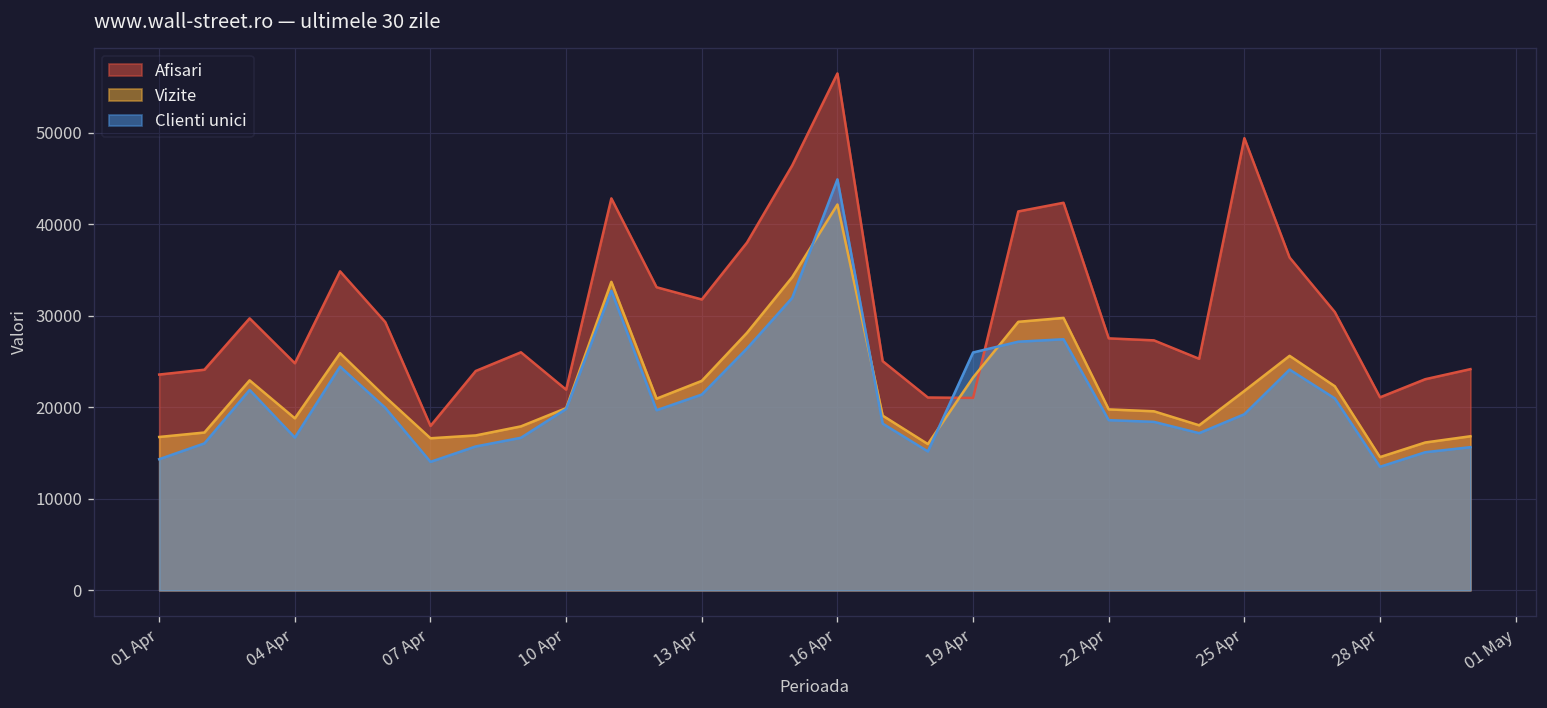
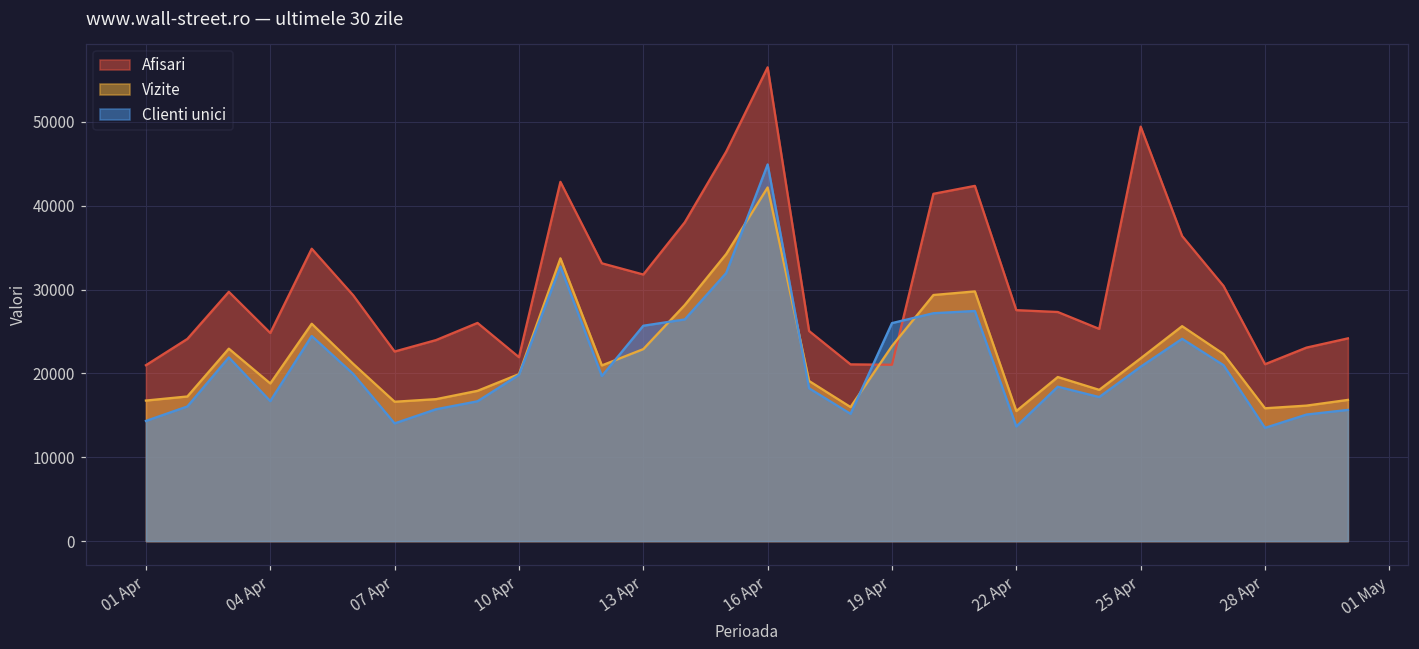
  {
    "Afisari": {
-     "01 Apr": 24000,
+     "01 Apr": 21000,
      "04 Apr": 25000,
-     "07 Apr": 18000,
+     "07 Apr": 23000,
      "10 Apr": 22000,
      "13 Apr": 32000,
      "16 Apr": 57000,
      "19 Apr": 21000,
      "22 Apr": 28000,
      "25 Apr": 49000,
      "28 Apr": 21000
    },
    "Vizite": {
      "01 Apr": 17000,
      "04 Apr": 19000,
      "07 Apr": 17000,
      "13 Apr": 23000,
      "16 Apr": 42000,
      "19 Apr": 23000,
-     "22 Apr": 20000,
+     "22 Apr": 16000,
      "25 Apr": 22000,
-     "28 Apr": 15000
+     "28 Apr": 16000
    },
    "Clienti unici": {
      "01 Apr": 14000,
      "04 Apr": 17000,
      "07 Apr": 14000,
-     "13 Apr": 21000,
+     "13 Apr": 26000,
      "16 Apr": 45000,
      "19 Apr": 26000,
-     "22 Apr": 19000,
-     "25 Apr": 19000,
+     "22 Apr": 14000,
+     "25 Apr": 21000,
      "28 Apr": 14000
    }
  }
